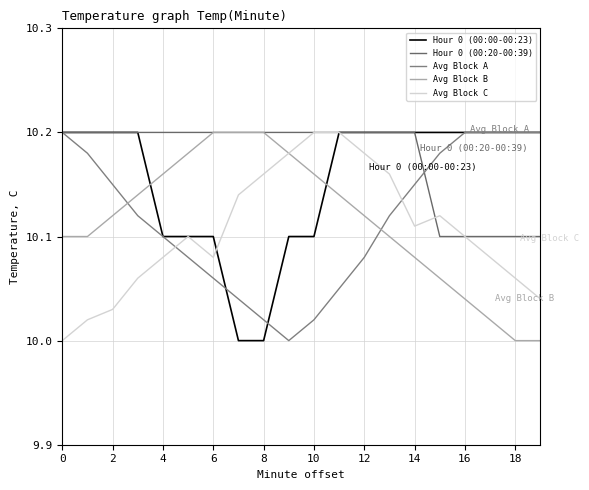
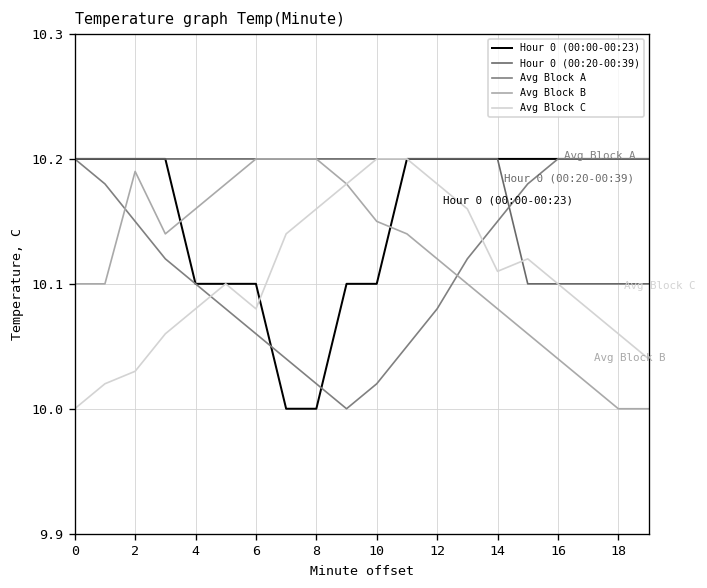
  {
    "Hour 0 (00:00-00:23)": {
      "6": 10.10,
      "8": 10.00,
      "10": 10.10
    },
    "Avg Block B": {
      "0": 10.10,
-     "2": 10.12,
+     "2": 10.19,
      "4": 10.16,
-     "10": 10.16,
+     "10": 10.15,
      "12": 10.12,
      "14": 10.08,
      "16": 10.04,
      "18": 10.00
    },
    "Avg Block C": {
      "0": 10.00,
      "2": 10.03,
      "4": 10.08,
      "6": 10.08,
      "8": 10.16,
      "12": 10.18,
      "14": 10.11,
      "18": 10.06
    }
  }
